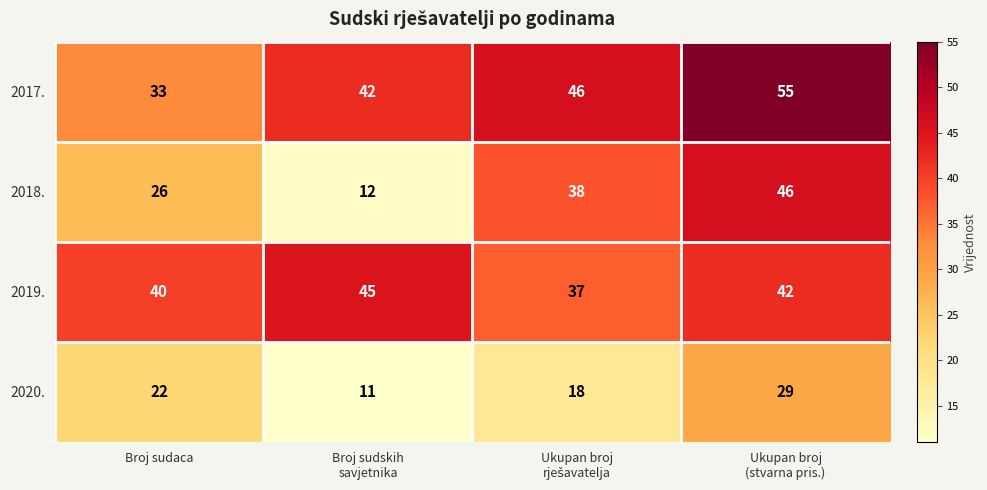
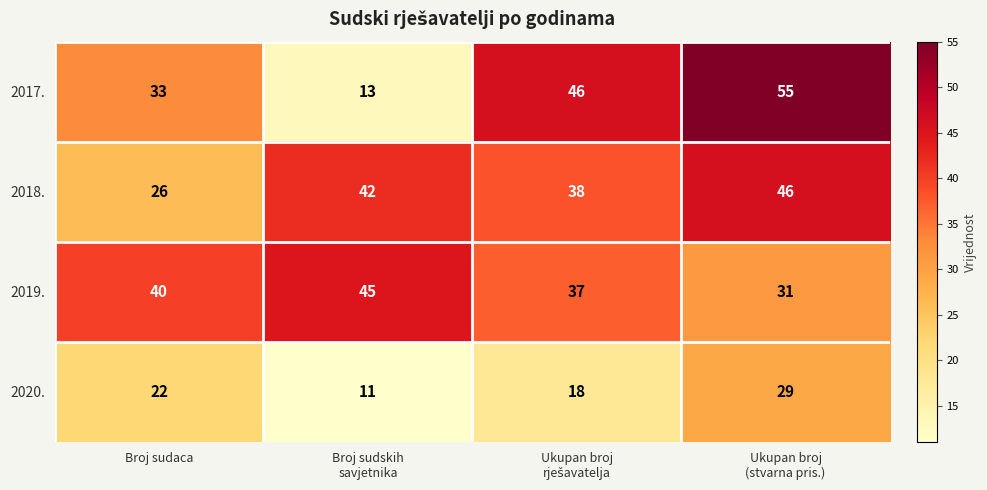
  {
    "2017.": {
      "Broj sudaca": 33,
-     "Broj sudskih savjetnika": 42,
+     "Broj sudskih savjetnika": 13,
      "Ukupan broj rješavatelja": 46,
      "Ukupan broj (stvarna pris.)": 55
    },
    "2018.": {
      "Broj sudaca": 26,
-     "Broj sudskih savjetnika": 12,
+     "Broj sudskih savjetnika": 42,
      "Ukupan broj rješavatelja": 38,
      "Ukupan broj (stvarna pris.)": 46
    },
    "2019.": {
      "Broj sudaca": 40,
      "Broj sudskih savjetnika": 45,
      "Ukupan broj rješavatelja": 37,
-     "Ukupan broj (stvarna pris.)": 42
+     "Ukupan broj (stvarna pris.)": 31
    },
    "2020.": {
      "Broj sudaca": 22,
      "Broj sudskih savjetnika": 11,
      "Ukupan broj rješavatelja": 18,
      "Ukupan broj (stvarna pris.)": 29
    }
  }
